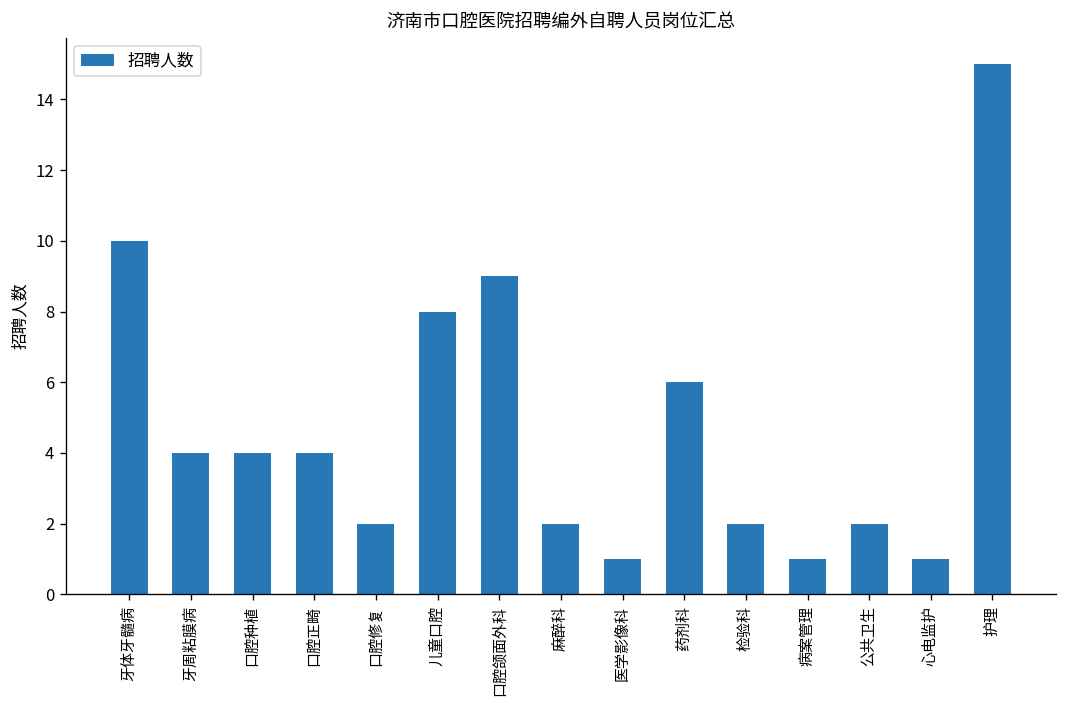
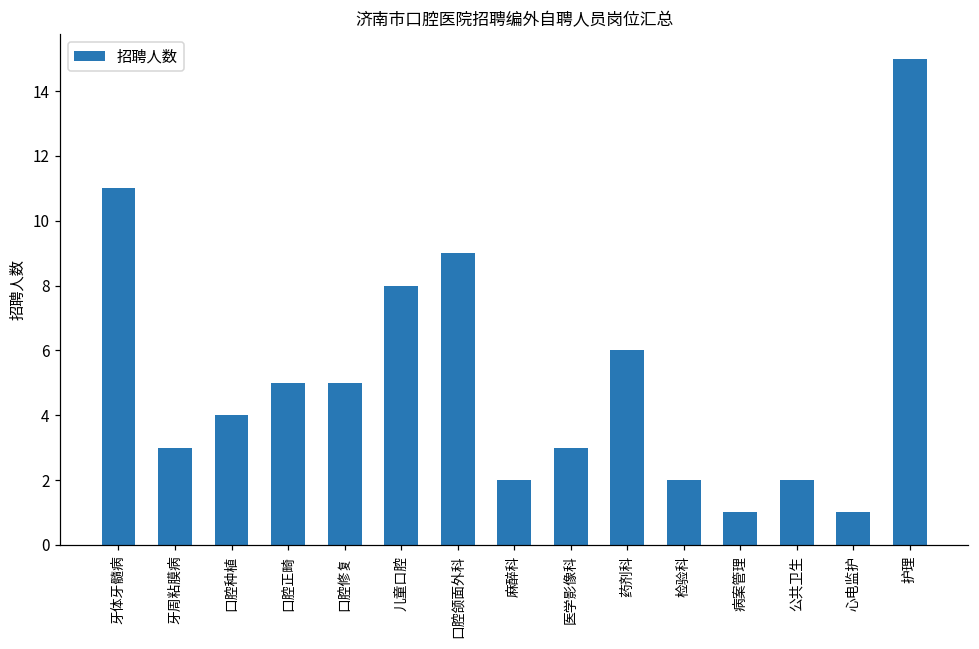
  {
-   "牙体牙髓病": 10,
-   "牙周粘膜病": 4,
+   "牙体牙髓病": 11,
+   "牙周粘膜病": 3,
    "口腔种植": 4,
-   "口腔正畸": 4,
-   "口腔修复": 2,
+   "口腔正畸": 5,
+   "口腔修复": 5,
    "儿童口腔": 8,
    "口腔颌面外科": 9,
    "麻醉科": 2,
-   "医学影像科": 1,
+   "医学影像科": 3,
    "药剂科": 6,
    "检验科": 2,
    "病案管理": 1,
    "公共卫生": 2,
    "心电监护": 1,
    "护理": 15
  }
